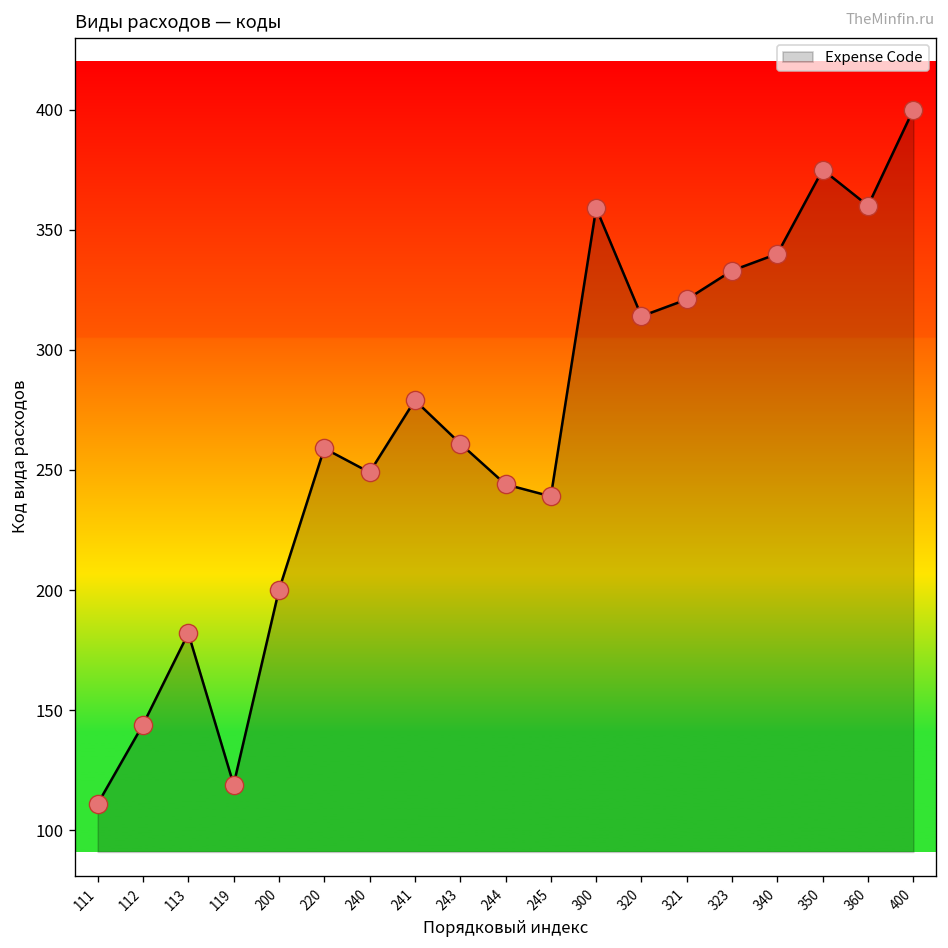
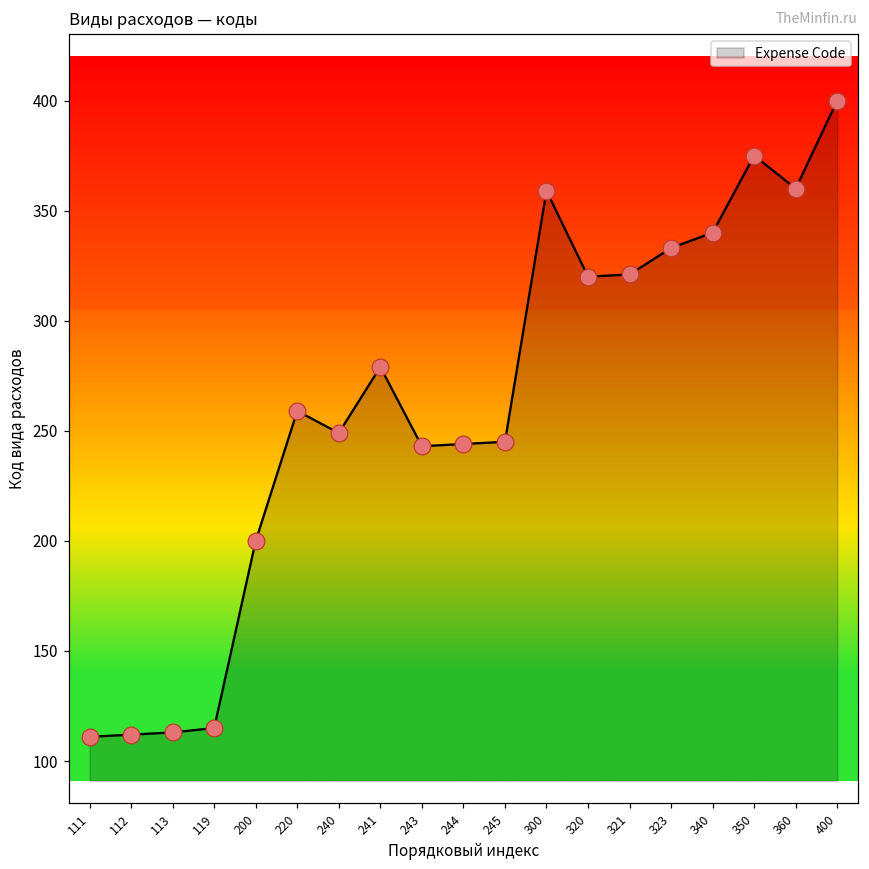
  {
    "111": 111,
-   "112": 144,
-   "113": 182,
-   "119": 119,
+   "112": 112,
+   "113": 113,
+   "119": 115,
    "200": 200,
    "220": 259,
    "240": 249,
    "241": 279,
-   "243": 261,
+   "243": 243,
    "244": 244,
-   "245": 239,
+   "245": 245,
    "300": 359,
-   "320": 314,
+   "320": 320,
    "321": 321,
    "323": 333,
    "340": 340,
    "350": 375,
    "360": 360,
    "400": 400
  }
